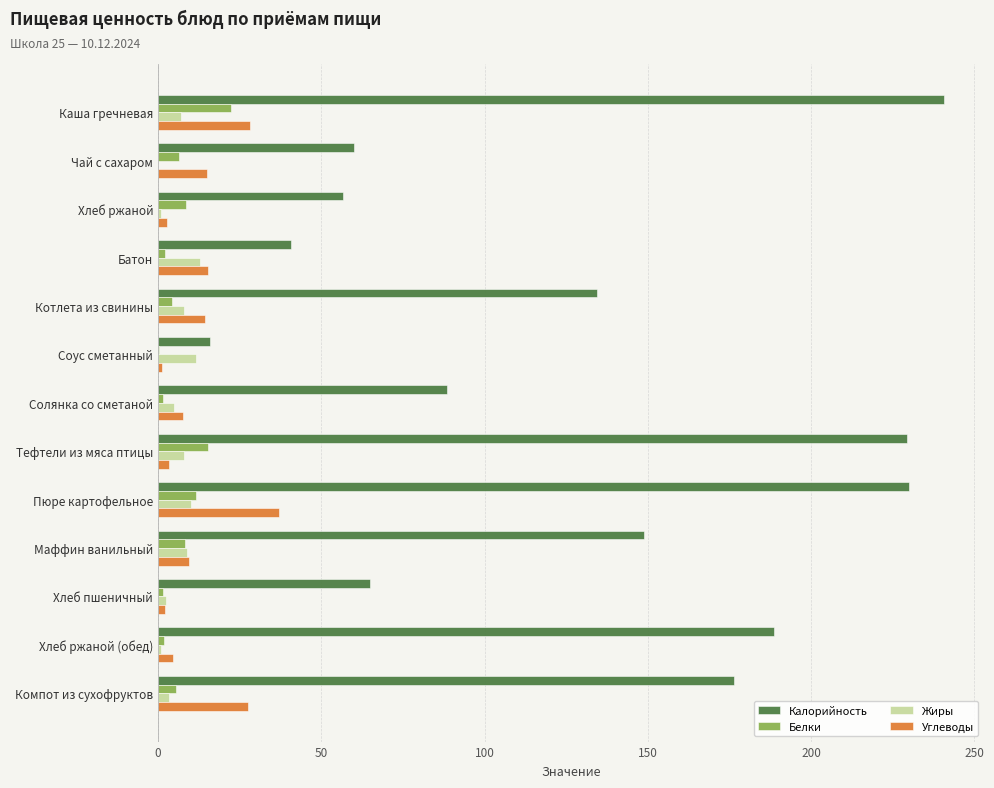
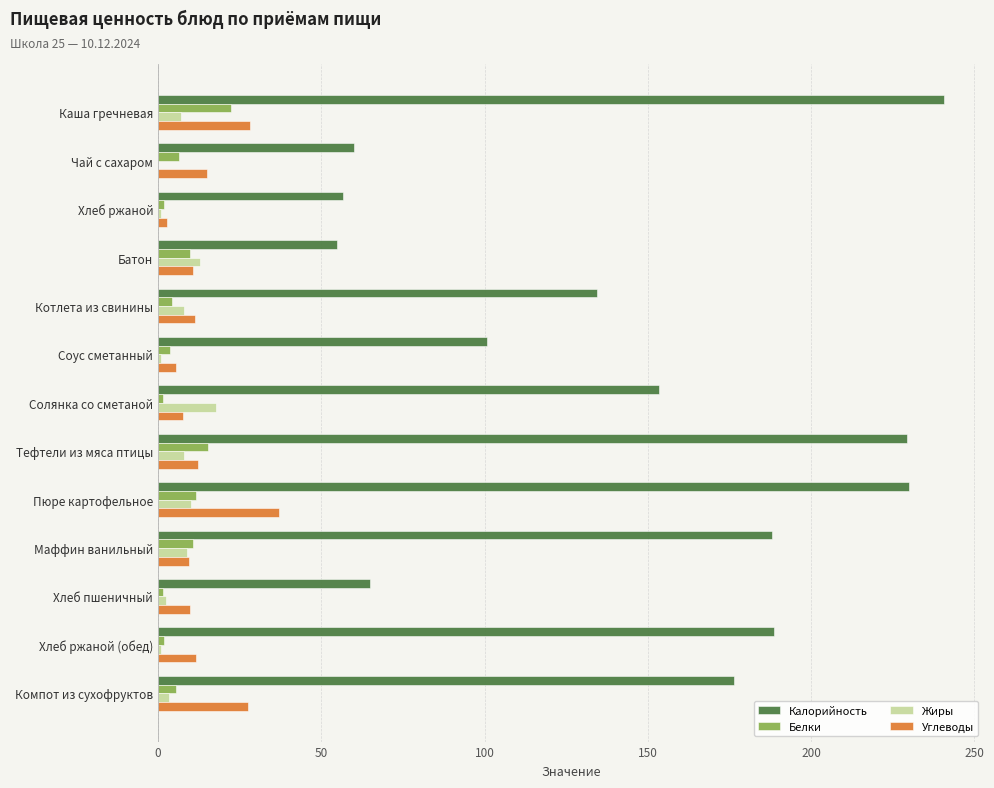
  {
    "Калорийность": {
      "Каша гречневая": 241,
      "Чай с сахаром": 60,
      "Хлеб ржаной": 57,
-     "Батон": 41,
+     "Батон": 55,
      "Котлета из свинины": 134,
-     "Соус сметанный": 16,
-     "Солянка со сметаной": 89,
+     "Соус сметанный": 101,
+     "Солянка со сметаной": 153,
      "Тефтели из мяса птицы": 229,
      "Пюре картофельное": 230,
-     "Маффин ванильный": 149,
+     "Маффин ванильный": 188,
      "Хлеб пшеничный": 65,
      "Хлеб ржаной (обед)": 189,
      "Компот из сухофруктов": 176
    },
    "Белки": {
      "Каша гречневая": 22,
      "Чай с сахаром": 6,
-     "Хлеб ржаной": 9,
-     "Батон": 2,
+     "Хлеб ржаной": 2,
+     "Батон": 10,
      "Котлета из свинины": 4,
-     "Соус сметанный": 0,
+     "Соус сметанный": 4,
      "Солянка со сметаной": 2,
      "Тефтели из мяса птицы": 15,
      "Пюре картофельное": 12,
-     "Маффин ванильный": 8,
+     "Маффин ванильный": 11,
      "Хлеб пшеничный": 2,
      "Хлеб ржаной (обед)": 2,
      "Компот из сухофруктов": 6
    },
    "Жиры": {
      "Каша гречневая": 7,
      "Чай с сахаром": 0,
      "Хлеб ржаной": 1,
      "Батон": 13,
      "Котлета из свинины": 8,
-     "Соус сметанный": 12,
-     "Солянка со сметаной": 5,
+     "Соус сметанный": 1,
+     "Солянка со сметаной": 18,
      "Тефтели из мяса птицы": 8,
      "Пюре картофельное": 10,
      "Маффин ванильный": 9,
      "Хлеб пшеничный": 3,
      "Хлеб ржаной (обед)": 1,
      "Компот из сухофруктов": 3
    },
    "Углеводы": {
      "Каша гречневая": 28,
      "Чай с сахаром": 15,
      "Хлеб ржаной": 3,
-     "Батон": 15,
-     "Котлета из свинины": 14,
-     "Соус сметанный": 1,
+     "Батон": 11,
+     "Котлета из свинины": 11,
+     "Соус сметанный": 6,
      "Солянка со сметаной": 8,
-     "Тефтели из мяса птицы": 3,
+     "Тефтели из мяса птицы": 12,
      "Пюре картофельное": 37,
      "Маффин ванильный": 10,
-     "Хлеб пшеничный": 2,
-     "Хлеб ржаной (обед)": 5,
+     "Хлеб пшеничный": 10,
+     "Хлеб ржаной (обед)": 12,
      "Компот из сухофруктов": 27
    }
  }
